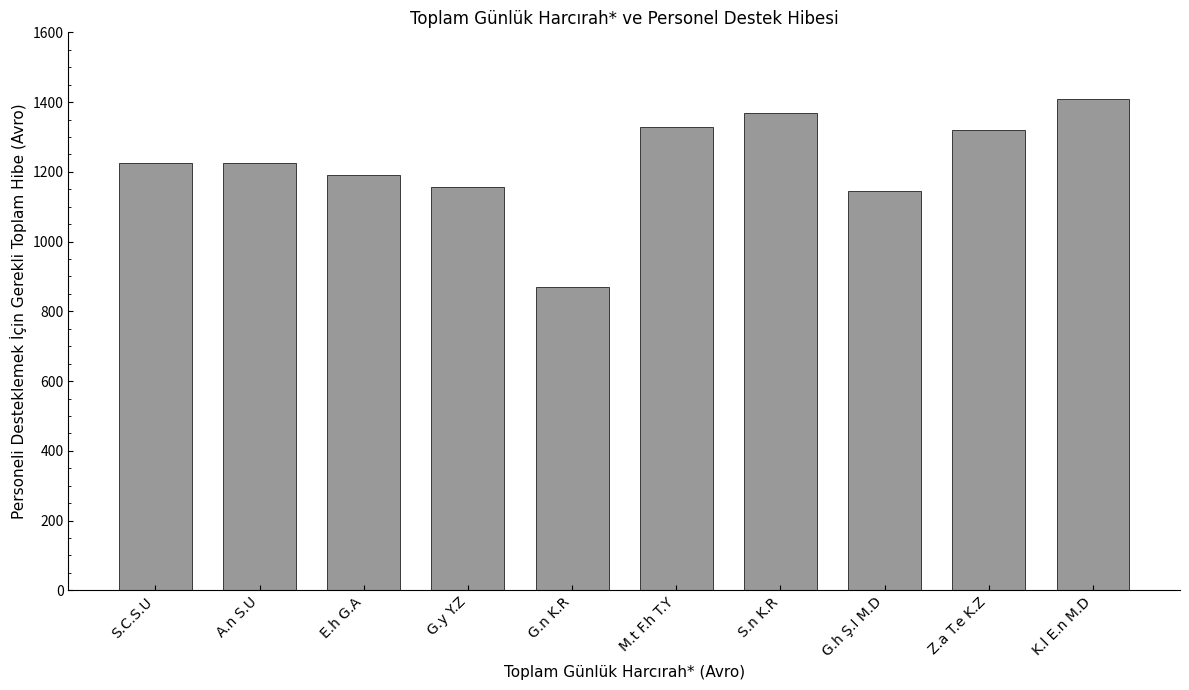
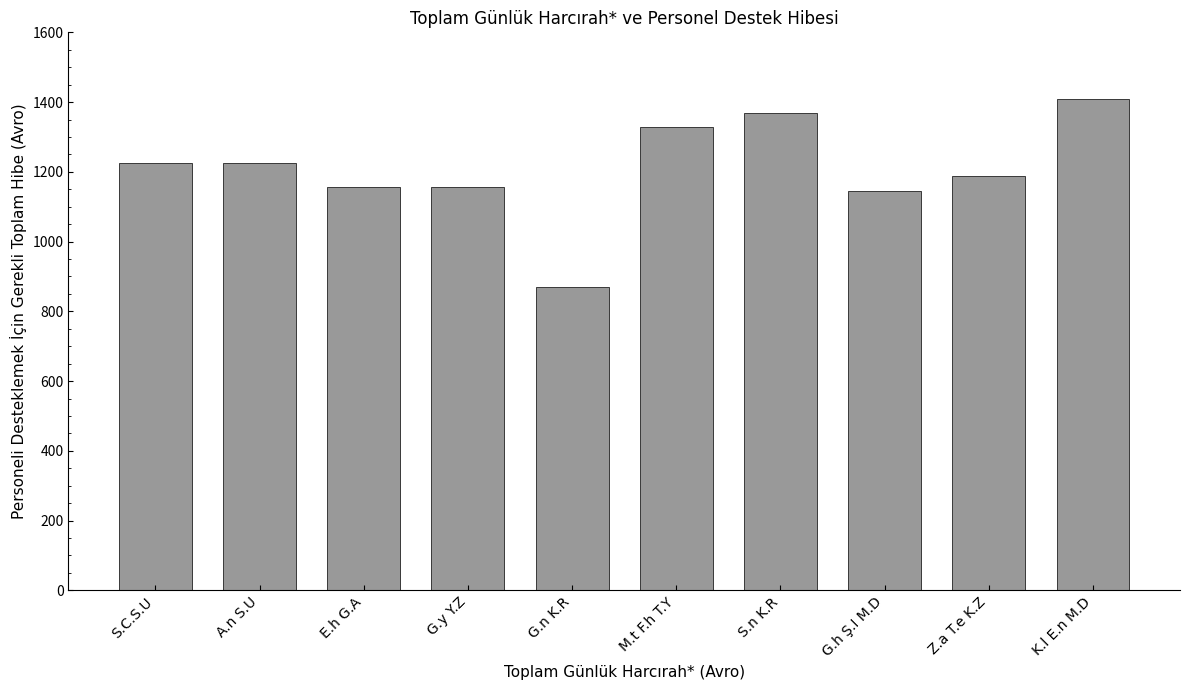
  {
    "S.C.S.U": 1220,
    "A.n S.U": 1220,
-   "E.h G.A": 1190,
+   "E.h G.A": 1160,
    "G.y Y.Z": 1160,
    "G.n K.R": 870,
    "M.t F.h T.Y": 1330,
    "S.n K.R": 1370,
    "G.h Ş.I M.D": 1150,
-   "Z.a T.e K.Z": 1320,
+   "Z.a T.e K.Z": 1190,
    "K.l E.n M.D": 1410
  }
